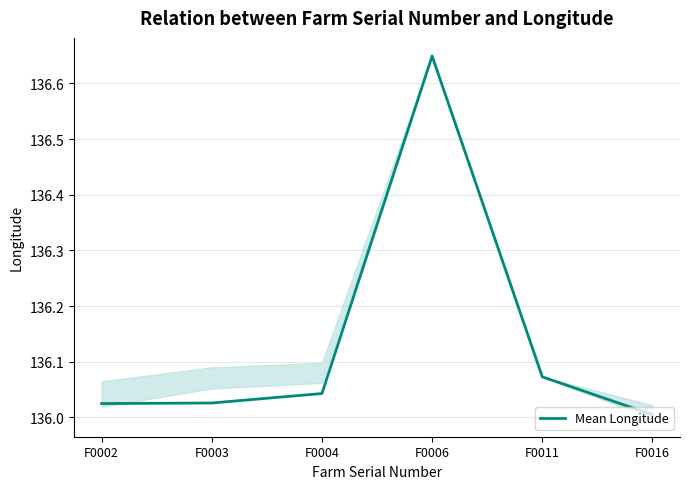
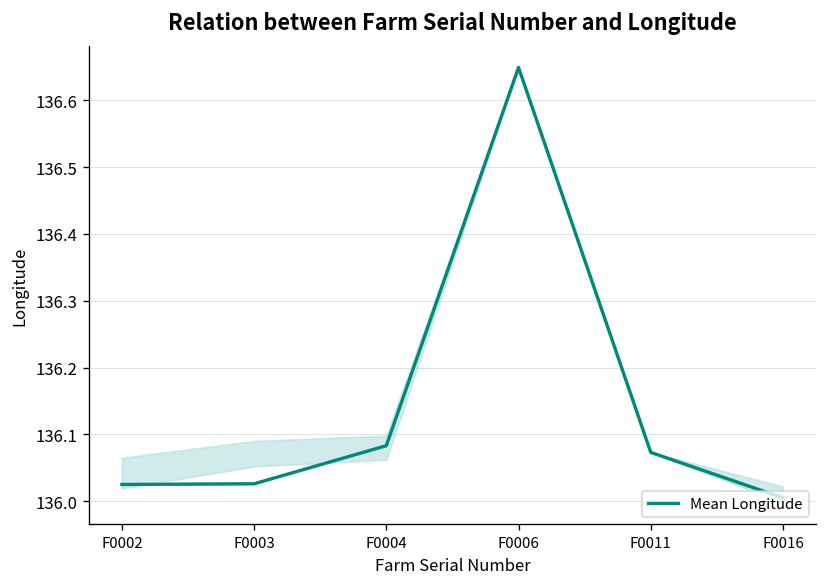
  {
    "Mean Longitude": {
      "F0002": 136.03,
      "F0003": 136.03,
-     "F0004": 136.04
+     "F0004": 136.08
    }
  }
